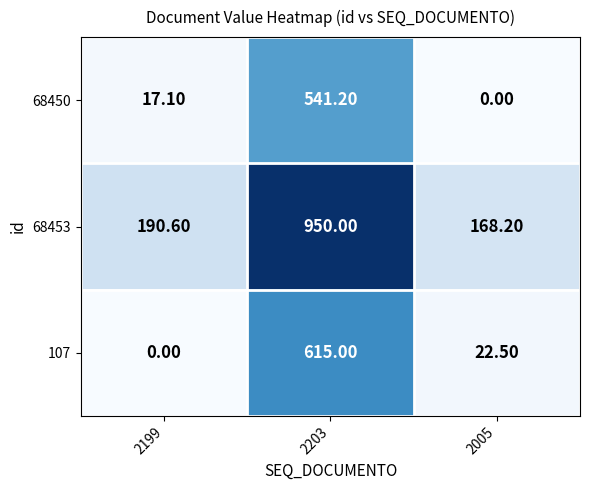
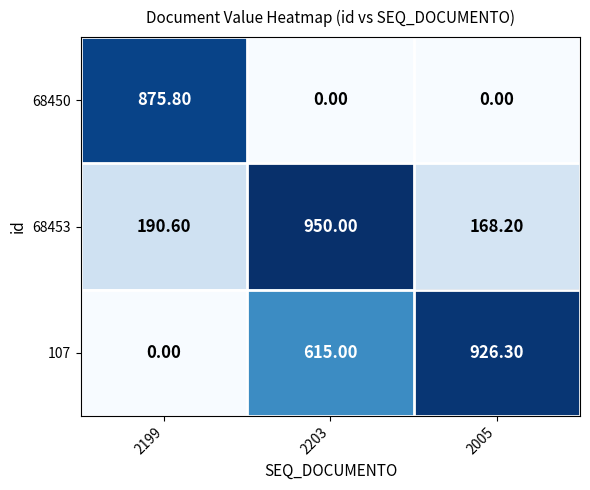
  {
    "68450": {
-     "2199": 17.10,
-     "2203": 541.20,
+     "2199": 875.80,
+     "2203": 0.00,
      "2005": 0.00
    },
    "68453": {
      "2199": 190.60,
      "2203": 950.00,
      "2005": 168.20
    },
    "107": {
      "2199": 0.00,
      "2203": 615.00,
-     "2005": 22.50
+     "2005": 926.30
    }
  }
